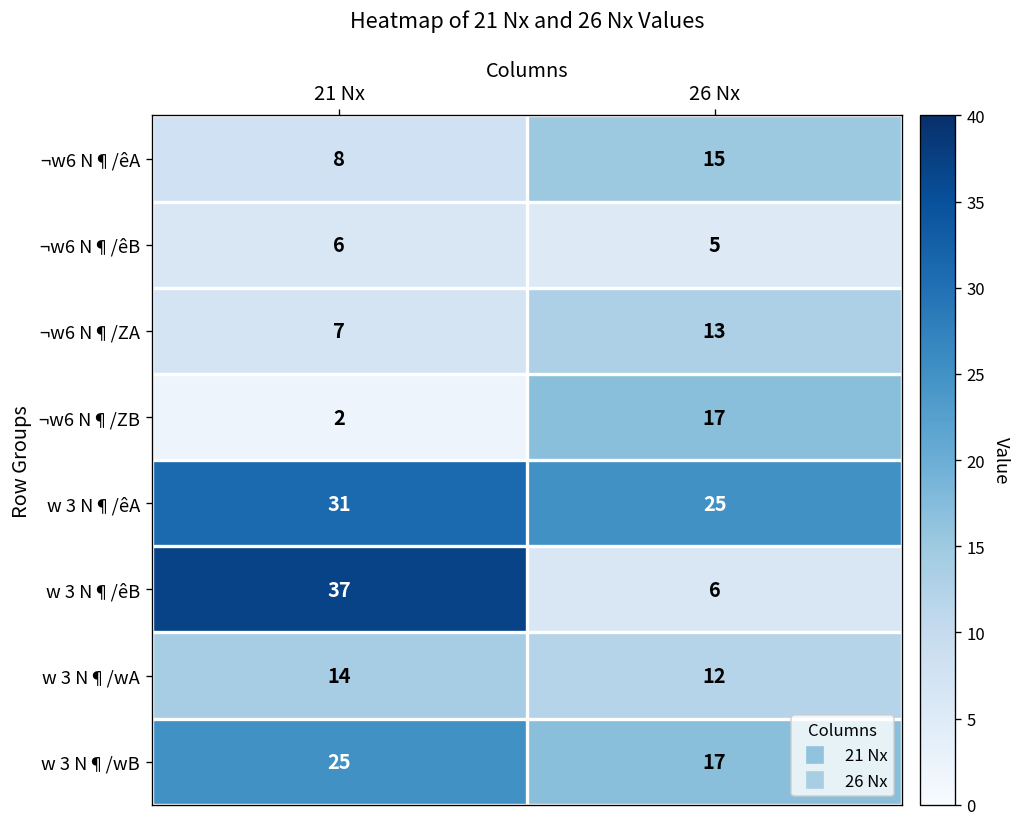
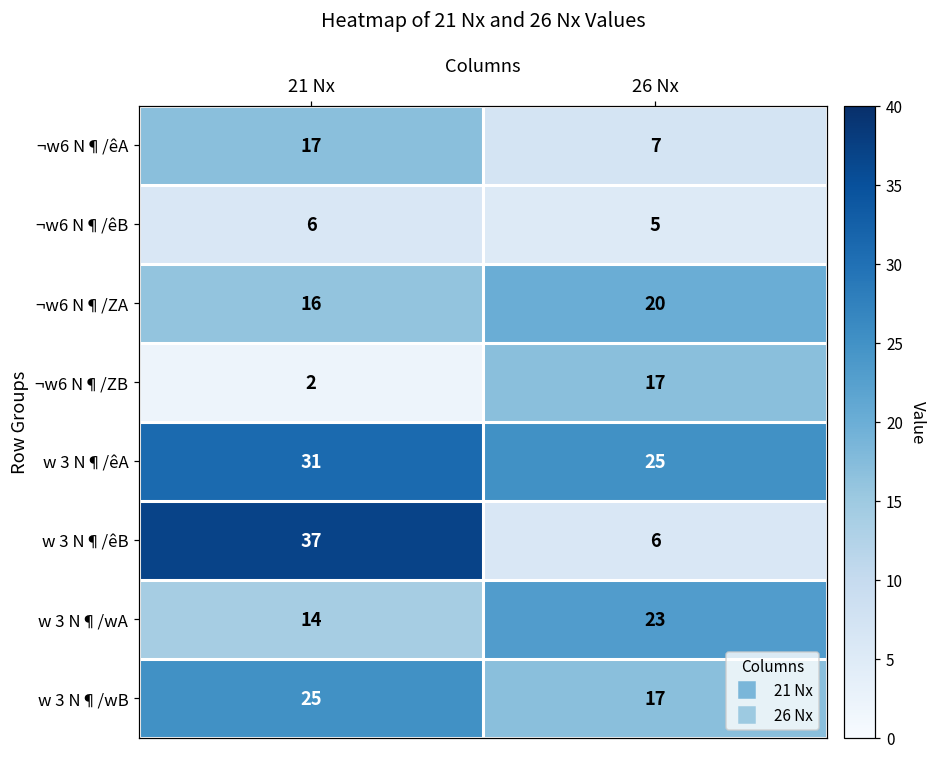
  {
    "¬w6 N¶/êA": {
-     "21 Nx": 8,
-     "26 Nx": 15
+     "21 Nx": 17,
+     "26 Nx": 7
    },
    "¬w6 N¶/êB": {
      "21 Nx": 6,
      "26 Nx": 5
    },
    "¬w6 N¶/ZA": {
-     "21 Nx": 7,
-     "26 Nx": 13
+     "21 Nx": 16,
+     "26 Nx": 20
    },
    "¬w6 N¶/ZB": {
      "21 Nx": 2,
      "26 Nx": 17
    },
    "w 3 N¶/êA": {
      "21 Nx": 31,
      "26 Nx": 25
    },
    "w 3 N¶/êB": {
      "21 Nx": 37,
      "26 Nx": 6
    },
    "w 3 N¶/wA": {
      "21 Nx": 14,
-     "26 Nx": 12
+     "26 Nx": 23
    },
    "w 3 N¶/wB": {
      "21 Nx": 25,
      "26 Nx": 17
    }
  }
